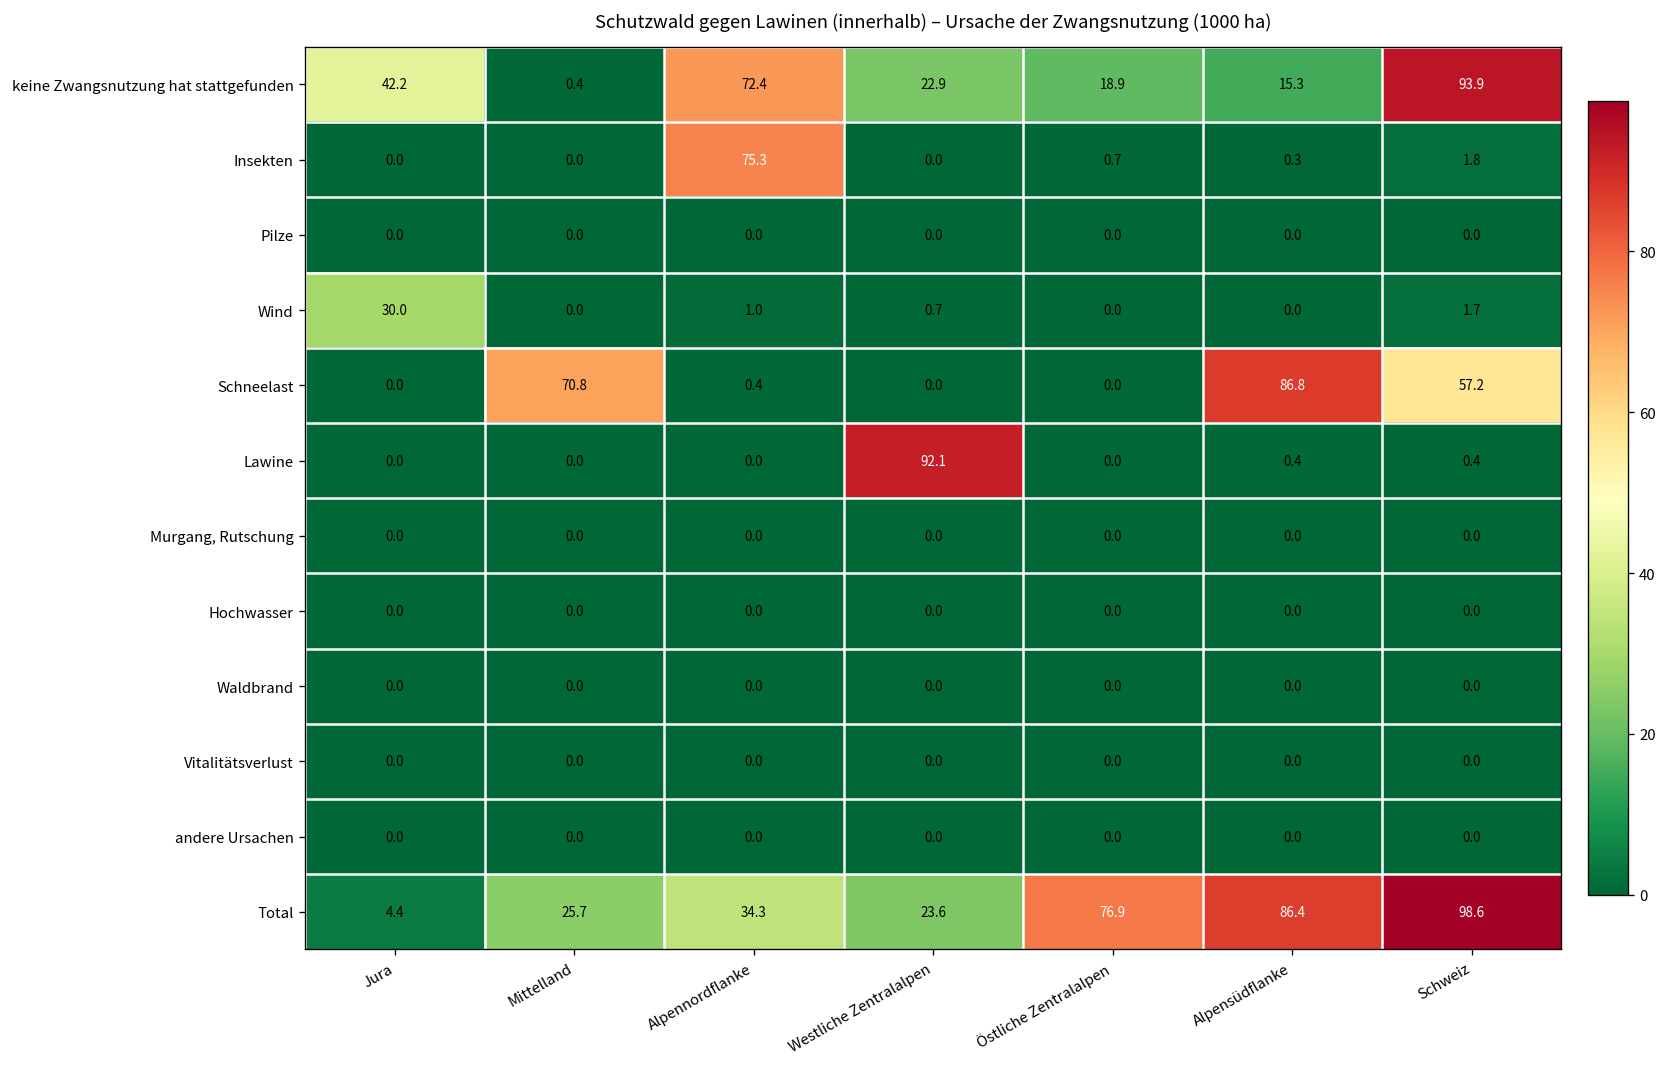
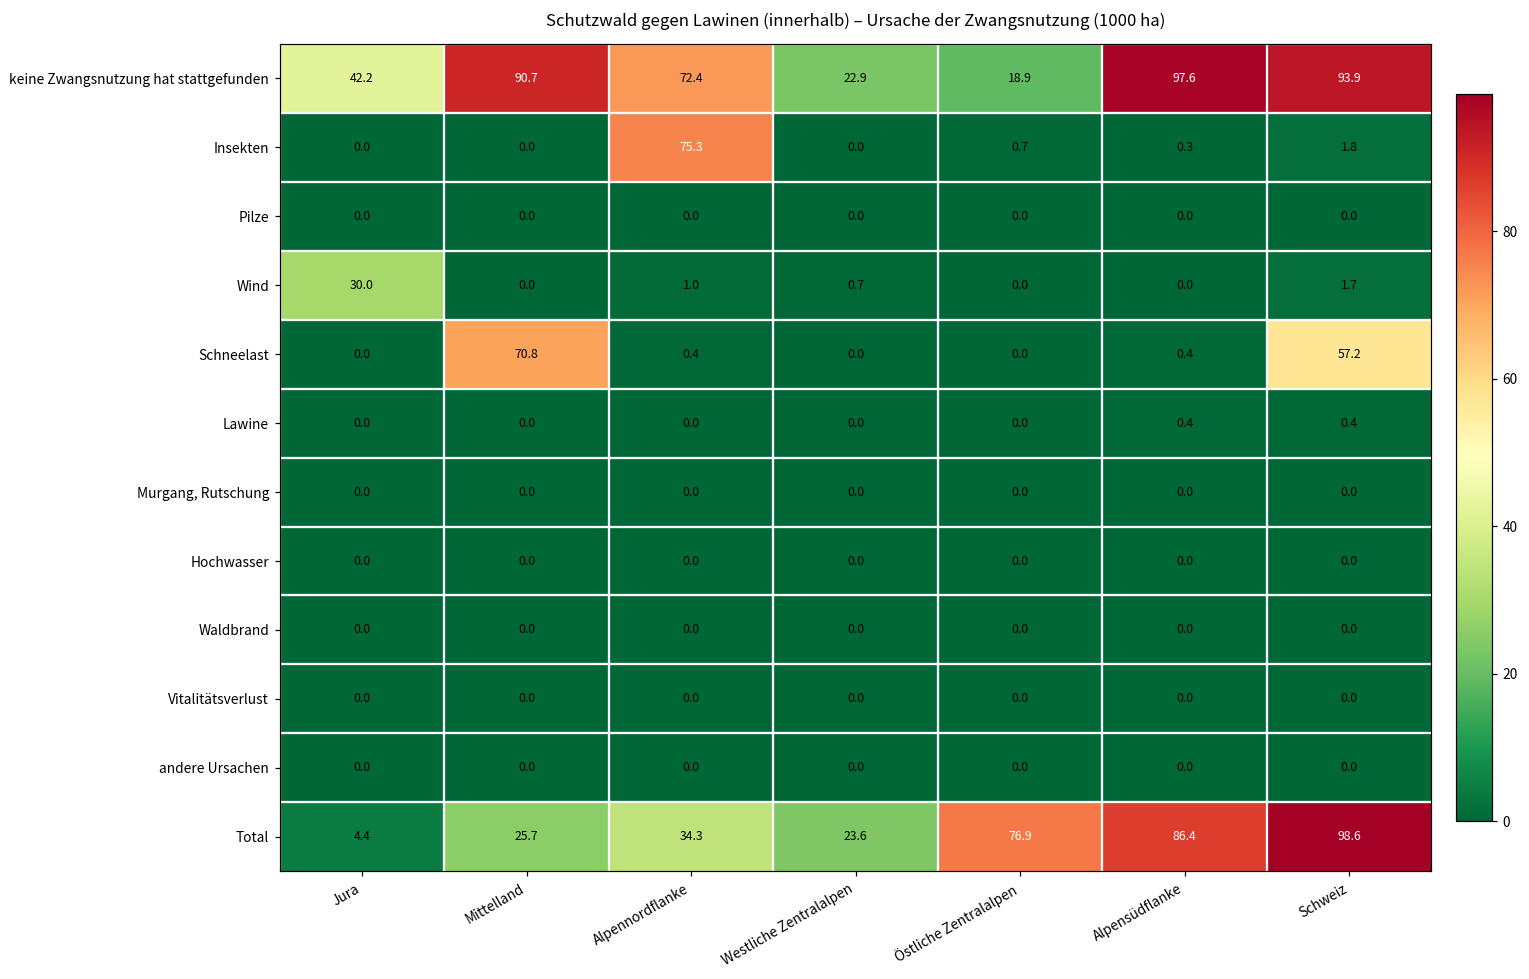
  {
    "keine Zwangsnutzung hat stattgefunden": {
      "Jura": 42.2,
-     "Mittelland": 0.4,
+     "Mittelland": 90.7,
      "Alpennordflanke": 72.4,
      "Westliche Zentralalpen": 22.9,
      "Östliche Zentralalpen": 18.9,
-     "Alpensüdflanke": 15.3,
+     "Alpensüdflanke": 97.6,
      "Schweiz": 93.9
    },
    "Insekten": {
      "Jura": 0.0,
      "Mittelland": 0.0,
      "Alpennordflanke": 75.3,
      "Westliche Zentralalpen": 0.0,
      "Östliche Zentralalpen": 0.7,
      "Alpensüdflanke": 0.3,
      "Schweiz": 1.8
    },
    "Pilze": {
      "Jura": 0.0,
      "Mittelland": 0.0,
      "Alpennordflanke": 0.0,
      "Westliche Zentralalpen": 0.0,
      "Östliche Zentralalpen": 0.0,
      "Alpensüdflanke": 0.0,
      "Schweiz": 0.0
    },
    "Wind": {
      "Jura": 30.0,
      "Mittelland": 0.0,
      "Alpennordflanke": 1.0,
      "Westliche Zentralalpen": 0.7,
      "Östliche Zentralalpen": 0.0,
      "Alpensüdflanke": 0.0,
      "Schweiz": 1.7
    },
    "Schneelast": {
      "Jura": 0.0,
      "Mittelland": 70.8,
      "Alpennordflanke": 0.4,
      "Westliche Zentralalpen": 0.0,
      "Östliche Zentralalpen": 0.0,
-     "Alpensüdflanke": 86.8,
+     "Alpensüdflanke": 0.4,
      "Schweiz": 57.2
    },
    "Lawine": {
      "Jura": 0.0,
      "Mittelland": 0.0,
      "Alpennordflanke": 0.0,
-     "Westliche Zentralalpen": 92.1,
+     "Westliche Zentralalpen": 0.0,
      "Östliche Zentralalpen": 0.0,
      "Alpensüdflanke": 0.4,
      "Schweiz": 0.4
    },
    "Murgang, Rutschung": {
      "Jura": 0.0,
      "Mittelland": 0.0,
      "Alpennordflanke": 0.0,
      "Westliche Zentralalpen": 0.0,
      "Östliche Zentralalpen": 0.0,
      "Alpensüdflanke": 0.0,
      "Schweiz": 0.0
    },
    "Hochwasser": {
      "Jura": 0.0,
      "Mittelland": 0.0,
      "Alpennordflanke": 0.0,
      "Westliche Zentralalpen": 0.0,
      "Östliche Zentralalpen": 0.0,
      "Alpensüdflanke": 0.0,
      "Schweiz": 0.0
    },
    "Waldbrand": {
      "Jura": 0.0,
      "Mittelland": 0.0,
      "Alpennordflanke": 0.0,
      "Westliche Zentralalpen": 0.0,
      "Östliche Zentralalpen": 0.0,
      "Alpensüdflanke": 0.0,
      "Schweiz": 0.0
    },
    "Vitalitätsverlust": {
      "Jura": 0.0,
      "Mittelland": 0.0,
      "Alpennordflanke": 0.0,
      "Westliche Zentralalpen": 0.0,
      "Östliche Zentralalpen": 0.0,
      "Alpensüdflanke": 0.0,
      "Schweiz": 0.0
    },
    "andere Ursachen": {
      "Jura": 0.0,
      "Mittelland": 0.0,
      "Alpennordflanke": 0.0,
      "Westliche Zentralalpen": 0.0,
      "Östliche Zentralalpen": 0.0,
      "Alpensüdflanke": 0.0,
      "Schweiz": 0.0
    },
    "Total": {
      "Jura": 4.4,
      "Mittelland": 25.7,
      "Alpennordflanke": 34.3,
      "Westliche Zentralalpen": 23.6,
      "Östliche Zentralalpen": 76.9,
      "Alpensüdflanke": 86.4,
      "Schweiz": 98.6
    }
  }
